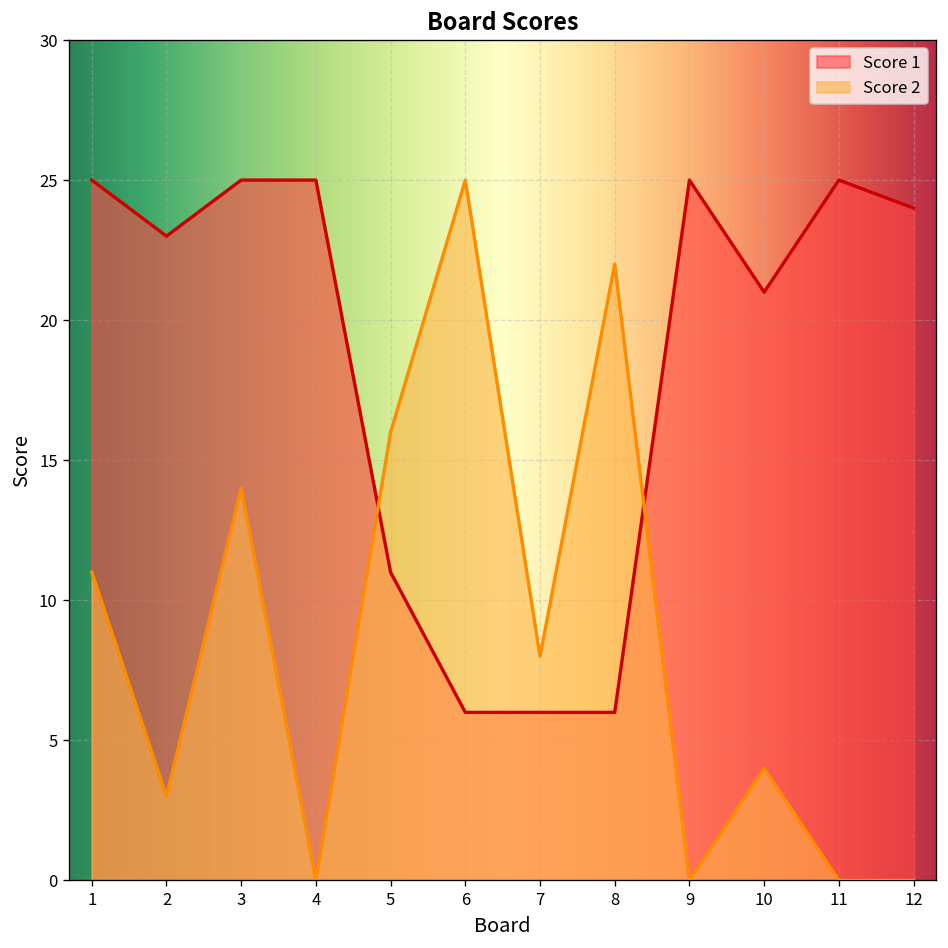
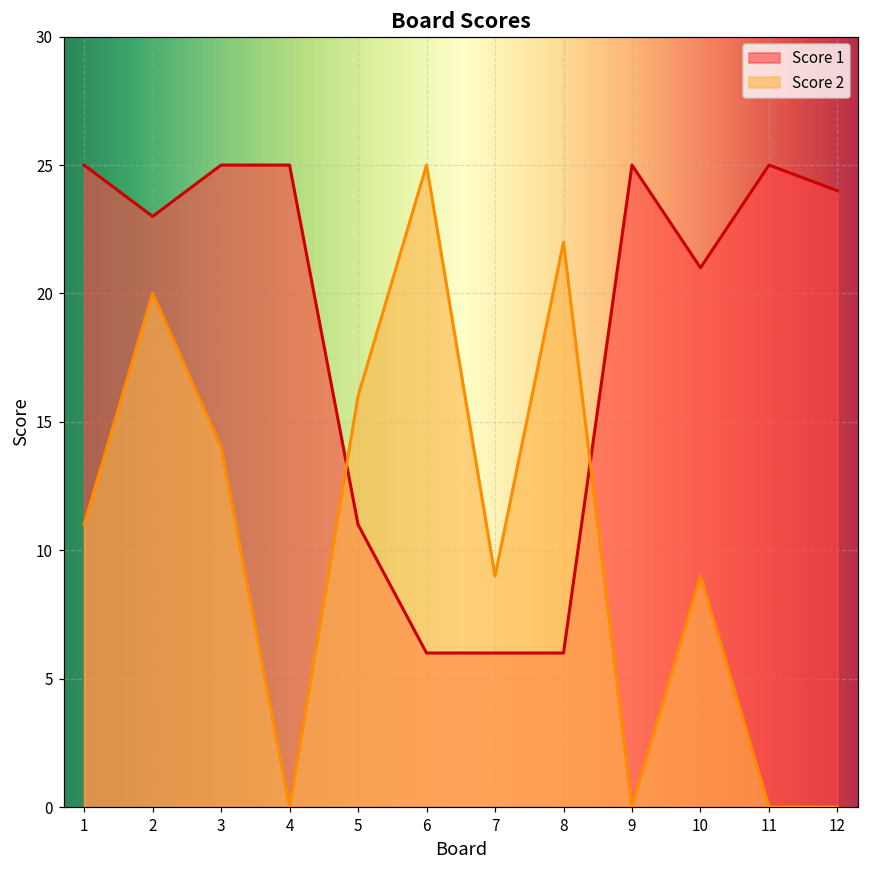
  {
    "Score 1": {
      "1": 25,
      "2": 23,
      "3": 25,
      "4": 25,
      "5": 11,
      "6": 6,
      "7": 6,
      "8": 6,
      "9": 25,
      "10": 21,
      "11": 25,
      "12": 24
    },
    "Score 2": {
      "1": 11,
-     "2": 3,
+     "2": 20,
      "3": 14,
      "4": 0,
      "5": 16,
      "6": 25,
-     "7": 8,
+     "7": 9,
      "8": 22,
      "9": 0,
-     "10": 4,
+     "10": 9,
      "11": 0,
      "12": 0
    }
  }
